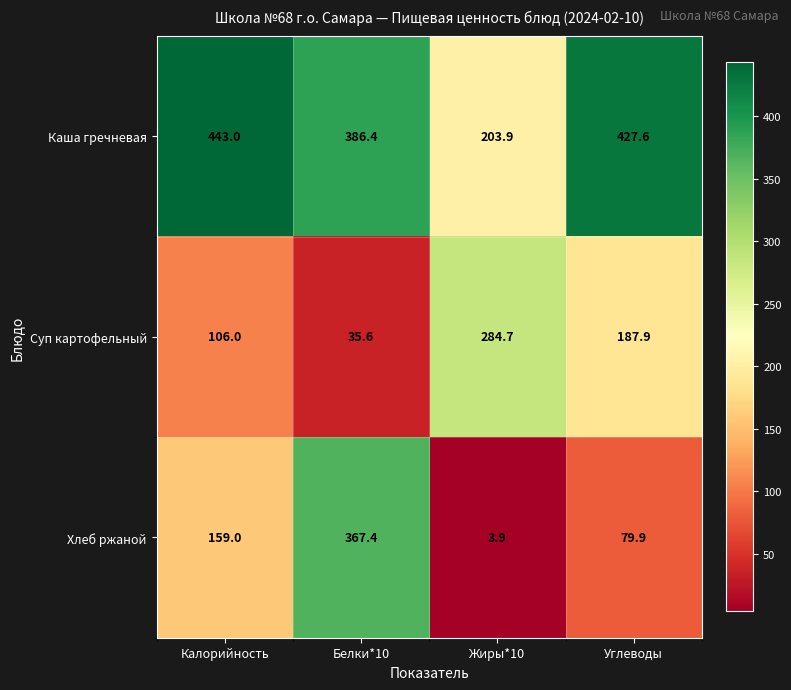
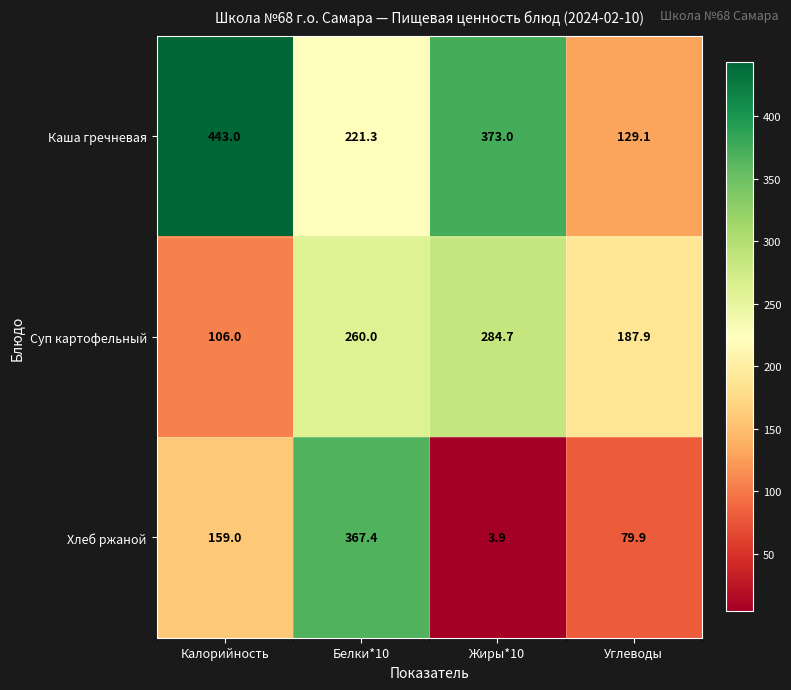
  {
    "Каша гречневая": {
      "Калорийность": 443.0,
-     "Белки*10": 386.4,
-     "Жиры*10": 203.9,
-     "Углеводы": 427.6
+     "Белки*10": 221.3,
+     "Жиры*10": 373.0,
+     "Углеводы": 129.1
    },
    "Суп картофельный": {
      "Калорийность": 106.0,
-     "Белки*10": 35.6,
+     "Белки*10": 260.0,
      "Жиры*10": 284.7,
      "Углеводы": 187.9
    },
    "Хлеб ржаной": {
      "Калорийность": 159.0,
      "Белки*10": 367.4,
      "Жиры*10": 3.9,
      "Углеводы": 79.9
    }
  }
